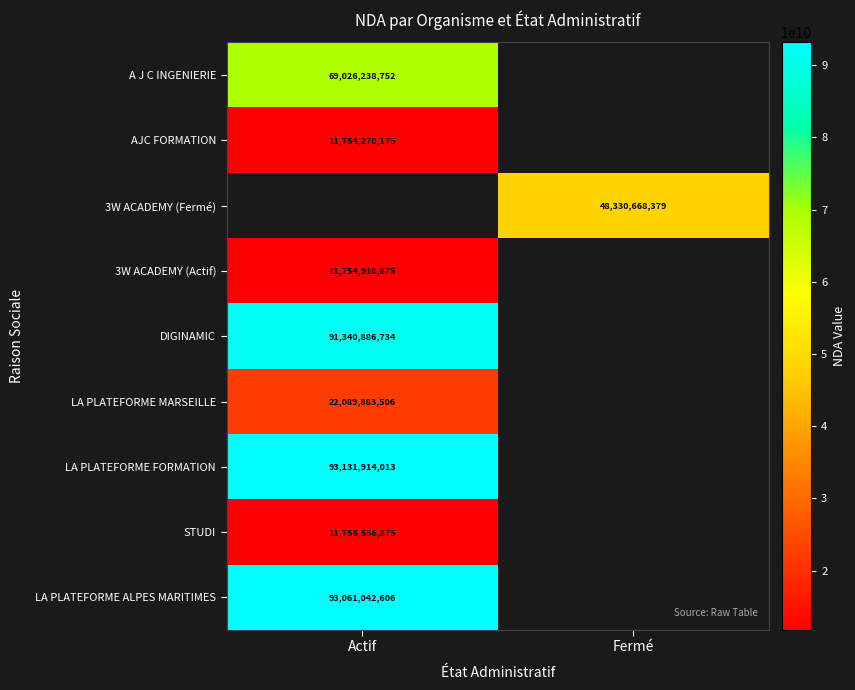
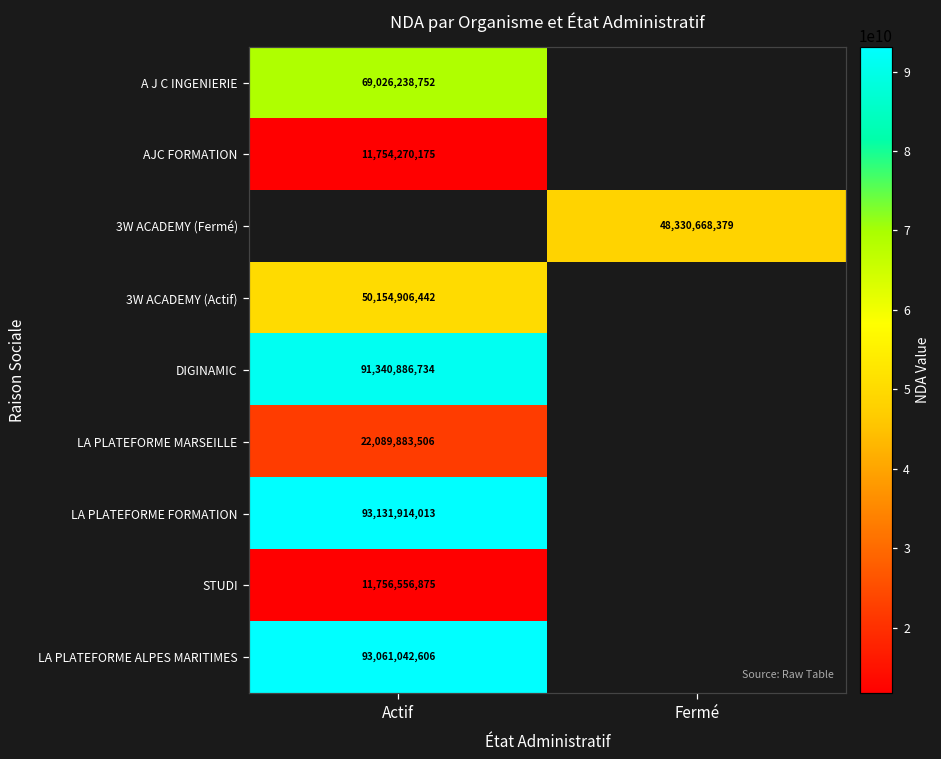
  {
    "A J C INGENIERIE": {
      "Actif": "69,026,238,752"
    },
    "AJC FORMATION": {
      "Actif": "11,754,270,175"
    },
    "3W ACADEMY (Fermé)": {
      "Fermé": "48,330,668,379"
    },
    "3W ACADEMY (Actif)": {
-     "Actif": "11,754,910,875"
+     "Actif": "50,154,906,442"
    },
    "DIGINAMIC": {
      "Actif": "91,340,886,734"
    },
    "LA PLATEFORME MARSEILLE": {
      "Actif": "22,089,883,506"
    },
    "LA PLATEFORME FORMATION": {
      "Actif": "93,131,914,013"
    },
    "STUDI": {
      "Actif": "11,756,556,875"
    },
    "LA PLATEFORME ALPES MARITIMES": {
      "Actif": "93,061,042,606"
    }
  }
